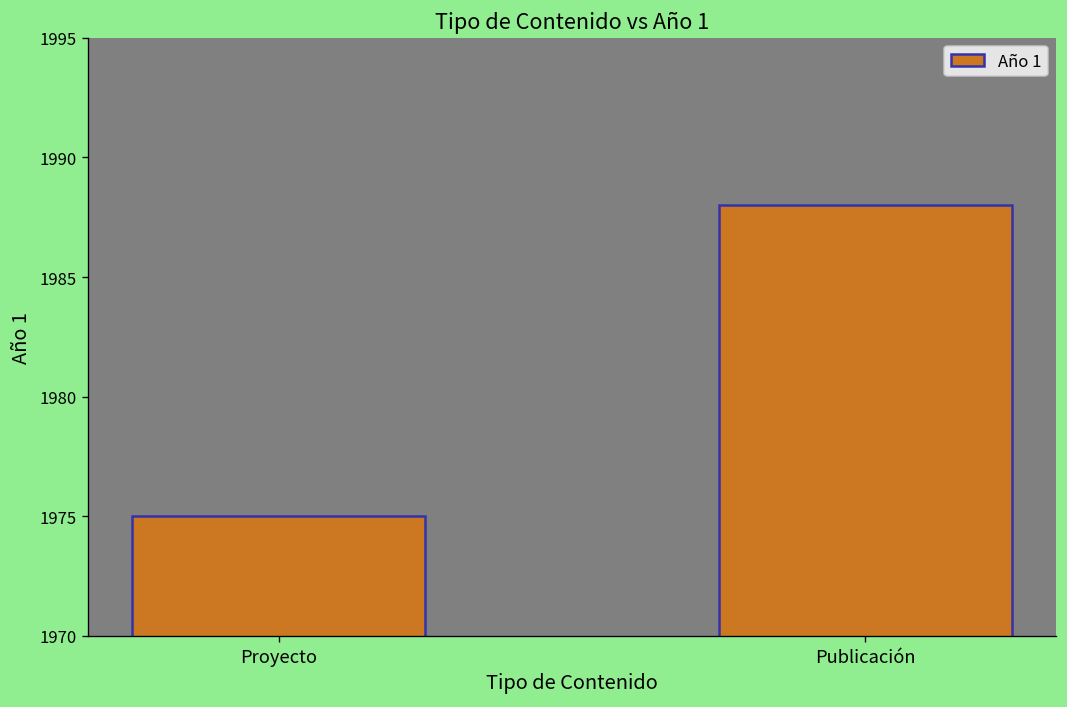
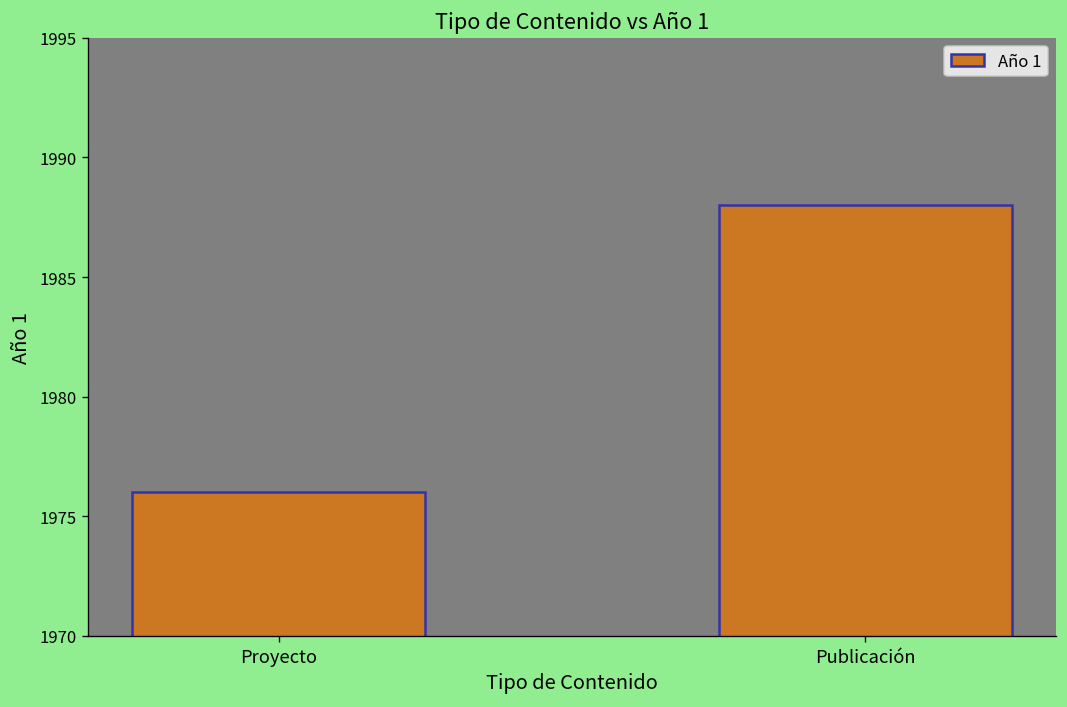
  {
-   "Proyecto": 1975,
+   "Proyecto": 1976,
    "Publicación": 1988
  }
